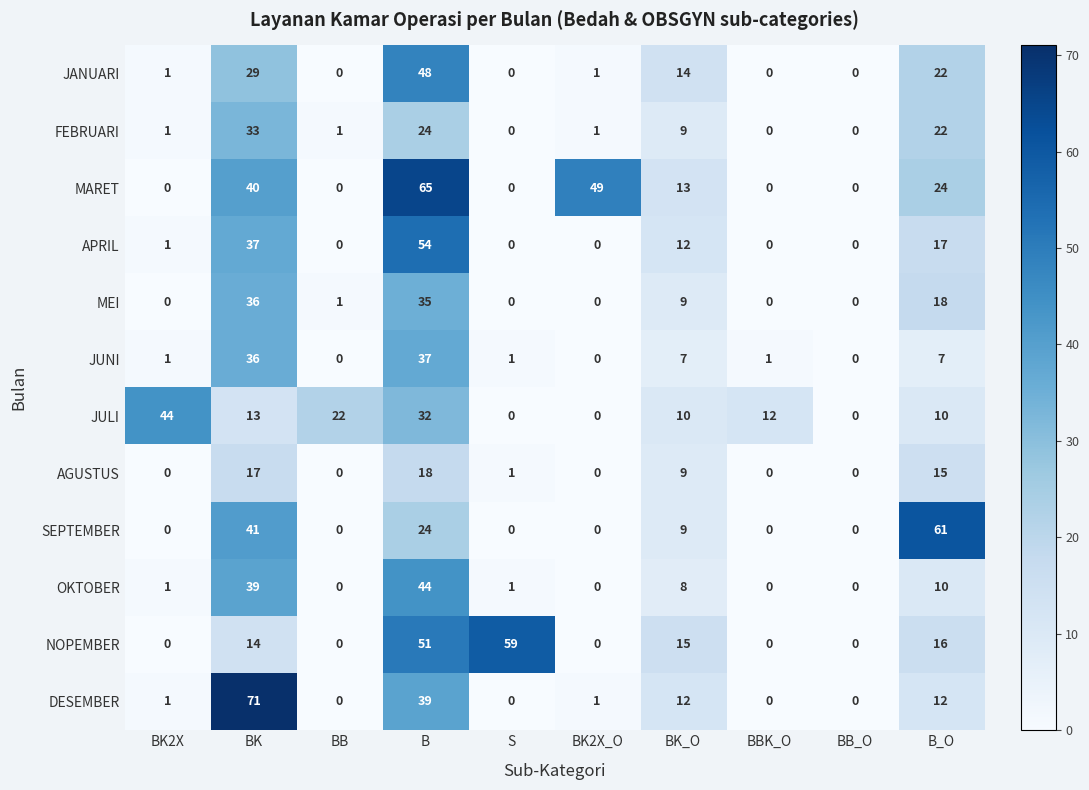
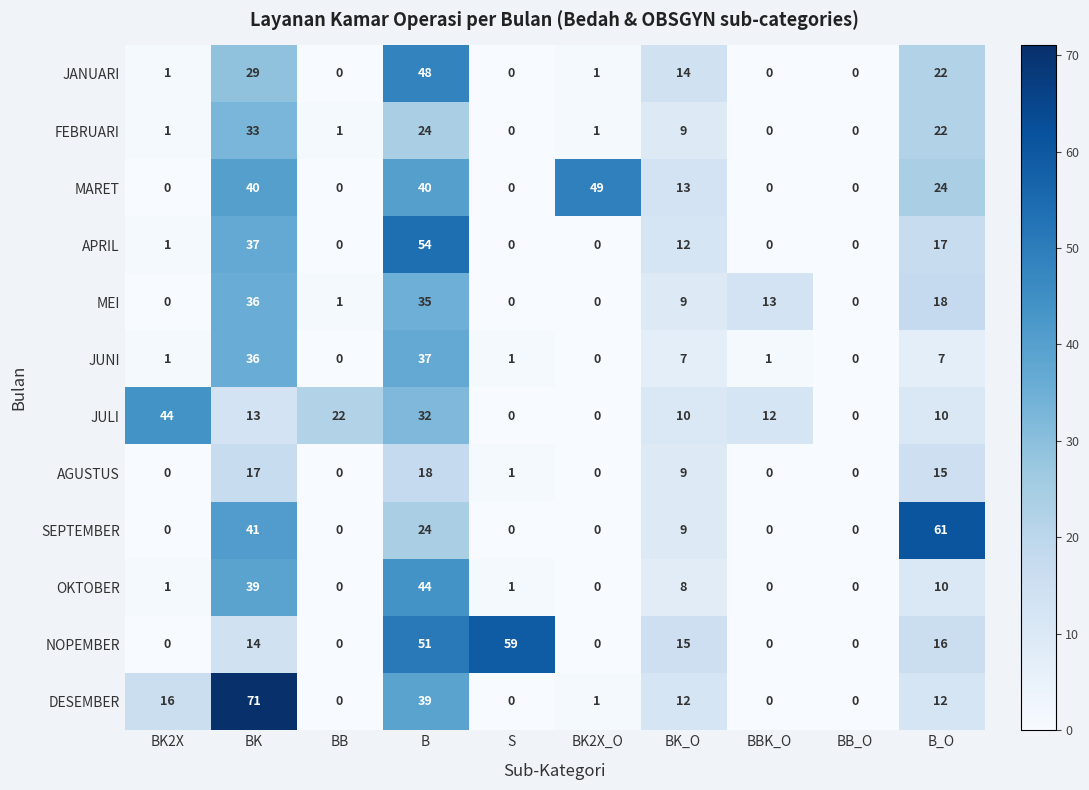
  {
    "JANUARI": {
      "BK2X": 1,
      "BK": 29,
      "BB": 0,
      "B": 48,
      "S": 0,
      "BK2X_O": 1,
      "BK_O": 14,
      "BBK_O": 0,
      "BB_O": 0,
      "B_O": 22
    },
    "FEBRUARI": {
      "BK2X": 1,
      "BK": 33,
      "BB": 1,
      "B": 24,
      "S": 0,
      "BK2X_O": 1,
      "BK_O": 9,
      "BBK_O": 0,
      "BB_O": 0,
      "B_O": 22
    },
    "MARET": {
      "BK2X": 0,
      "BK": 40,
      "BB": 0,
-     "B": 65,
+     "B": 40,
      "S": 0,
      "BK2X_O": 49,
      "BK_O": 13,
      "BBK_O": 0,
      "BB_O": 0,
      "B_O": 24
    },
    "APRIL": {
      "BK2X": 1,
      "BK": 37,
      "BB": 0,
      "B": 54,
      "S": 0,
      "BK2X_O": 0,
      "BK_O": 12,
      "BBK_O": 0,
      "BB_O": 0,
      "B_O": 17
    },
    "MEI": {
      "BK2X": 0,
      "BK": 36,
      "BB": 1,
      "B": 35,
      "S": 0,
      "BK2X_O": 0,
      "BK_O": 9,
-     "BBK_O": 0,
+     "BBK_O": 13,
      "BB_O": 0,
      "B_O": 18
    },
    "JUNI": {
      "BK2X": 1,
      "BK": 36,
      "BB": 0,
      "B": 37,
      "S": 1,
      "BK2X_O": 0,
      "BK_O": 7,
      "BBK_O": 1,
      "BB_O": 0,
      "B_O": 7
    },
    "JULI": {
      "BK2X": 44,
      "BK": 13,
      "BB": 22,
      "B": 32,
      "S": 0,
      "BK2X_O": 0,
      "BK_O": 10,
      "BBK_O": 12,
      "BB_O": 0,
      "B_O": 10
    },
    "AGUSTUS": {
      "BK2X": 0,
      "BK": 17,
      "BB": 0,
      "B": 18,
      "S": 1,
      "BK2X_O": 0,
      "BK_O": 9,
      "BBK_O": 0,
      "BB_O": 0,
      "B_O": 15
    },
    "SEPTEMBER": {
      "BK2X": 0,
      "BK": 41,
      "BB": 0,
      "B": 24,
      "S": 0,
      "BK2X_O": 0,
      "BK_O": 9,
      "BBK_O": 0,
      "BB_O": 0,
      "B_O": 61
    },
    "OKTOBER": {
      "BK2X": 1,
      "BK": 39,
      "BB": 0,
      "B": 44,
      "S": 1,
      "BK2X_O": 0,
      "BK_O": 8,
      "BBK_O": 0,
      "BB_O": 0,
      "B_O": 10
    },
    "NOPEMBER": {
      "BK2X": 0,
      "BK": 14,
      "BB": 0,
      "B": 51,
      "S": 59,
      "BK2X_O": 0,
      "BK_O": 15,
      "BBK_O": 0,
      "BB_O": 0,
      "B_O": 16
    },
    "DESEMBER": {
-     "BK2X": 1,
+     "BK2X": 16,
      "BK": 71,
      "BB": 0,
      "B": 39,
      "S": 0,
      "BK2X_O": 1,
      "BK_O": 12,
      "BBK_O": 0,
      "BB_O": 0,
      "B_O": 12
    }
  }
